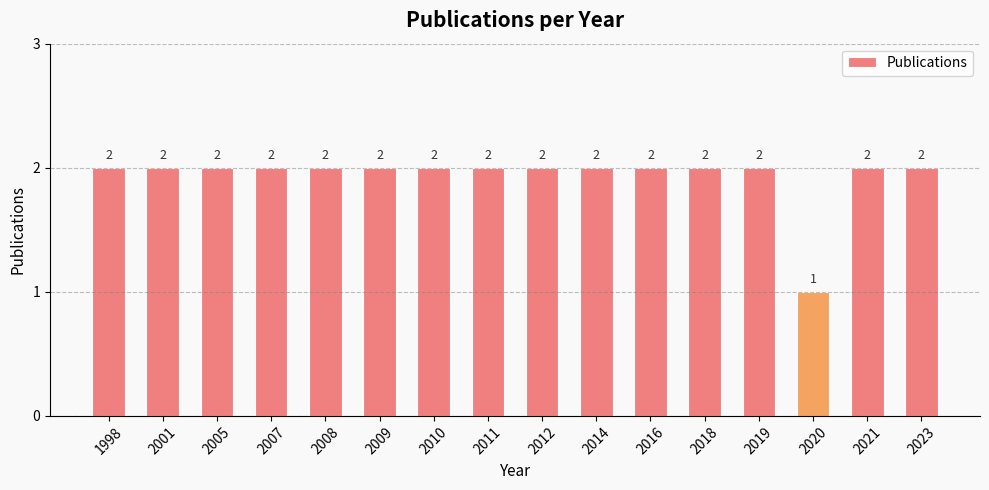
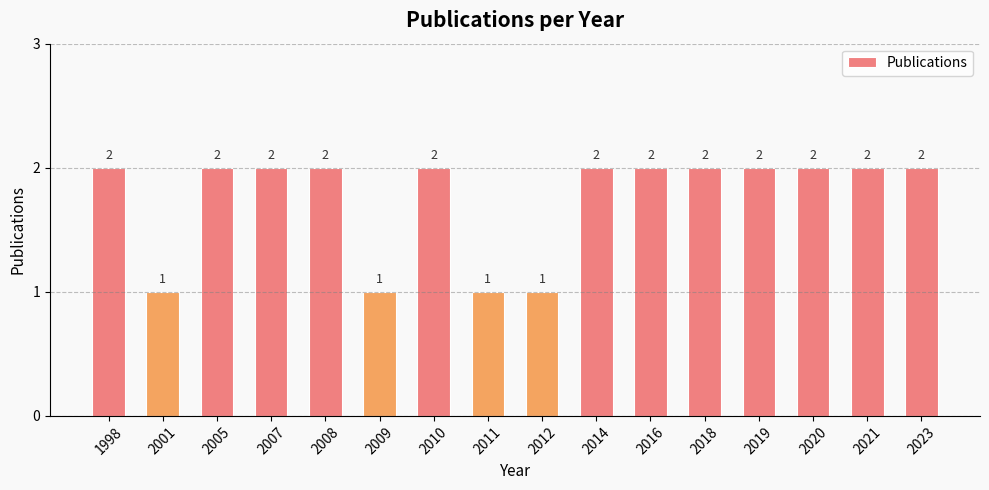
  {
    "1998": 2,
-   "2001": 2,
+   "2001": 1,
    "2005": 2,
    "2007": 2,
    "2008": 2,
-   "2009": 2,
+   "2009": 1,
    "2010": 2,
-   "2011": 2,
-   "2012": 2,
+   "2011": 1,
+   "2012": 1,
    "2014": 2,
    "2016": 2,
    "2018": 2,
    "2019": 2,
-   "2020": 1,
+   "2020": 2,
    "2021": 2,
    "2023": 2
  }
